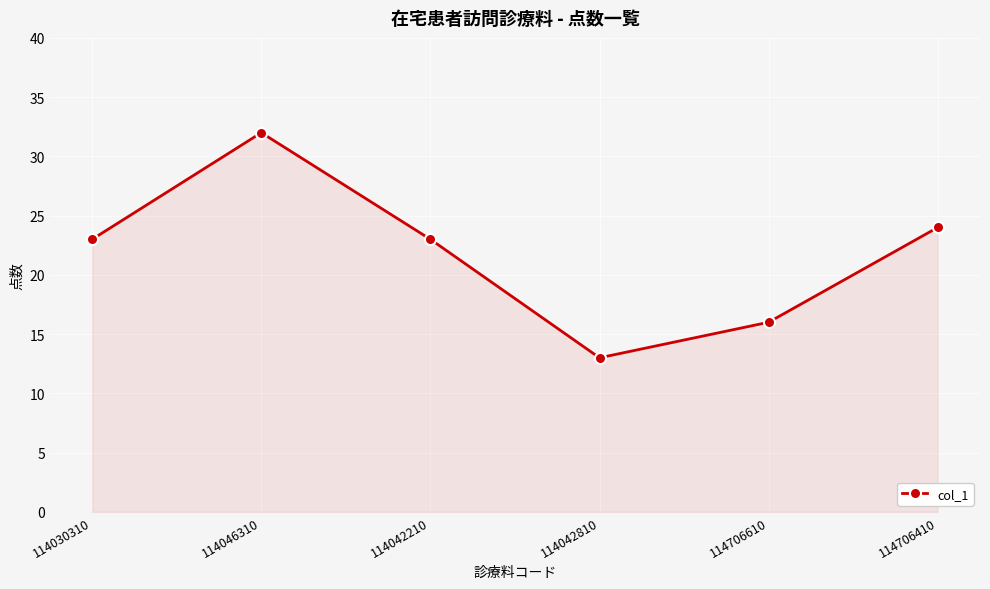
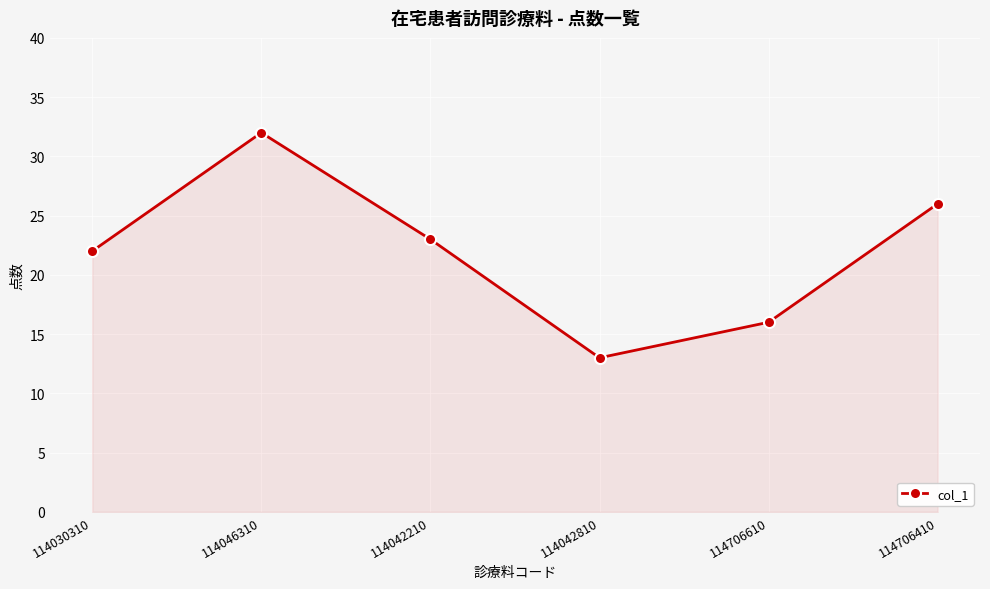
  {
-   "114030310": 23,
+   "114030310": 22,
    "114046310": 32,
    "114042210": 23,
    "114042810": 13,
    "114706610": 16,
-   "114706410": 24
+   "114706410": 26
  }
